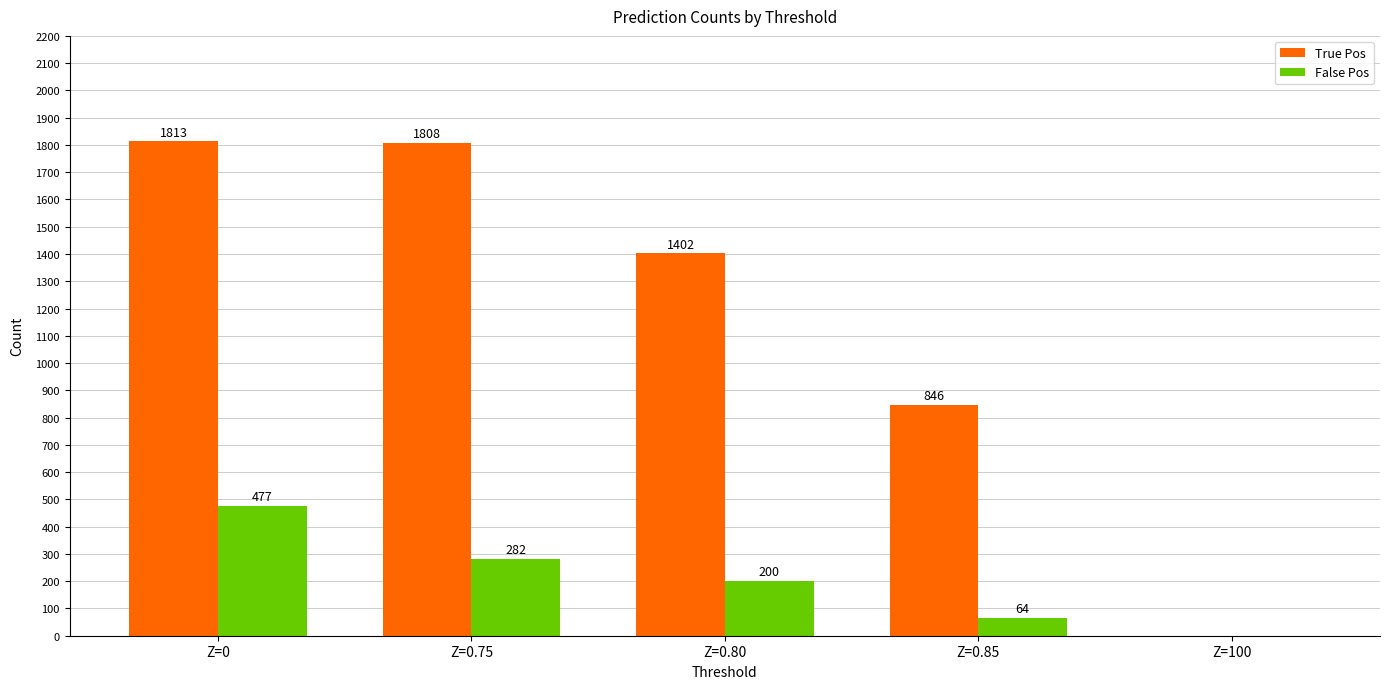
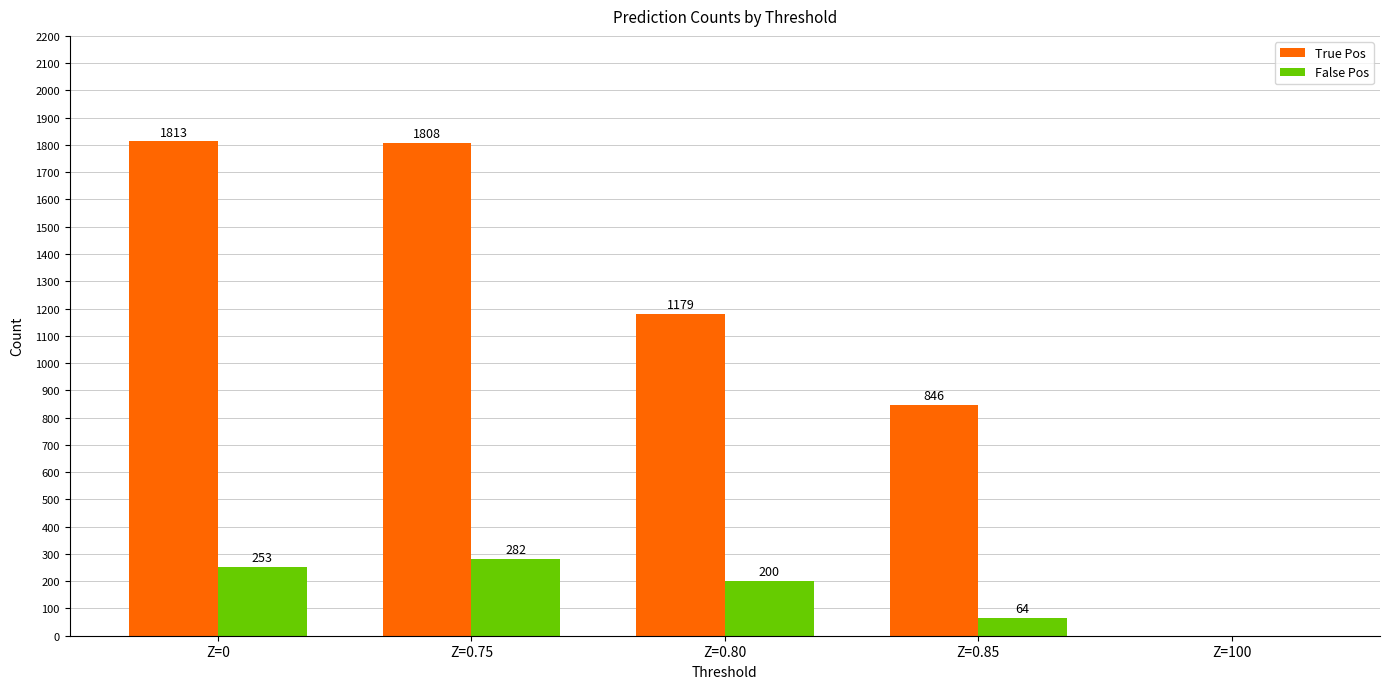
  {
    "True Pos": {
      "Z=0": 1813,
      "Z=0.75": 1808,
-     "Z=0.80": 1402,
+     "Z=0.80": 1179,
      "Z=0.85": 846
    },
    "False Pos": {
-     "Z=0": 477,
+     "Z=0": 253,
      "Z=0.75": 282,
      "Z=0.80": 200,
      "Z=0.85": 64
    }
  }
